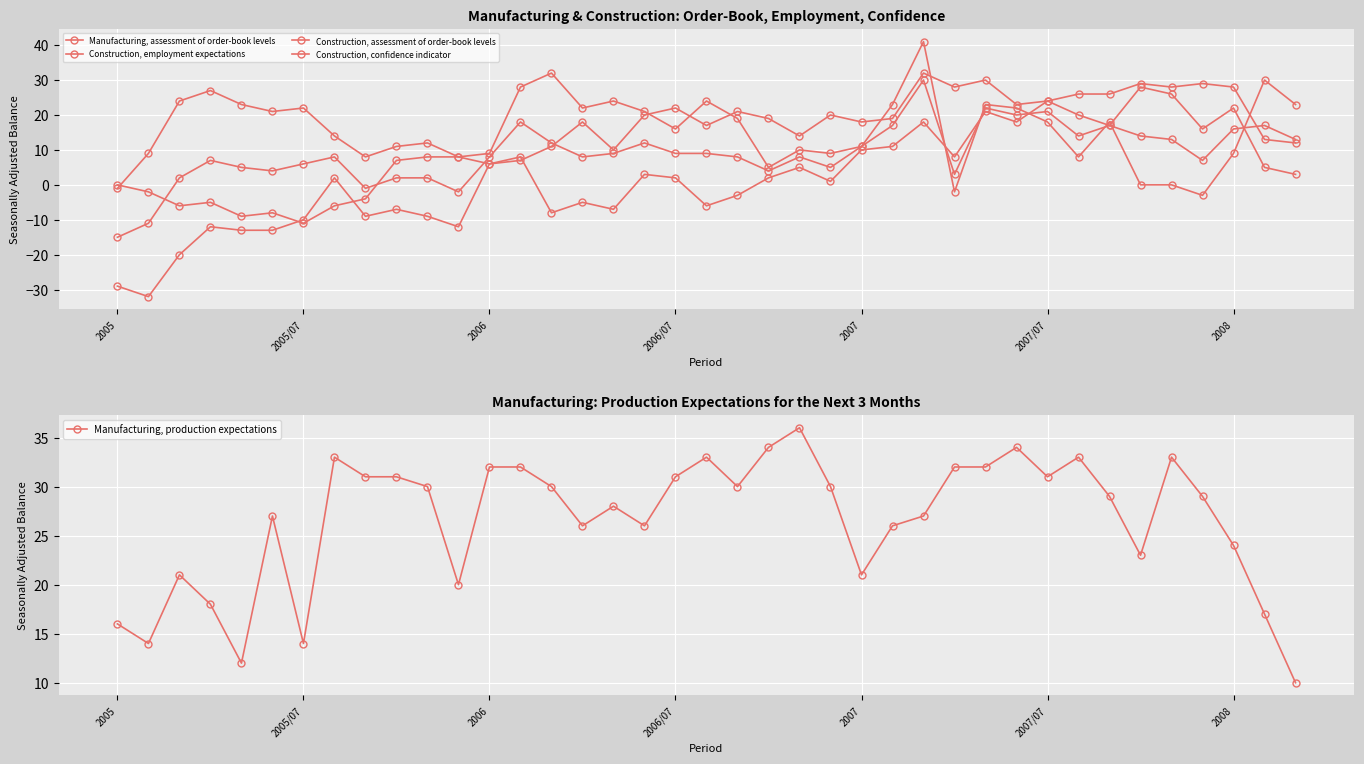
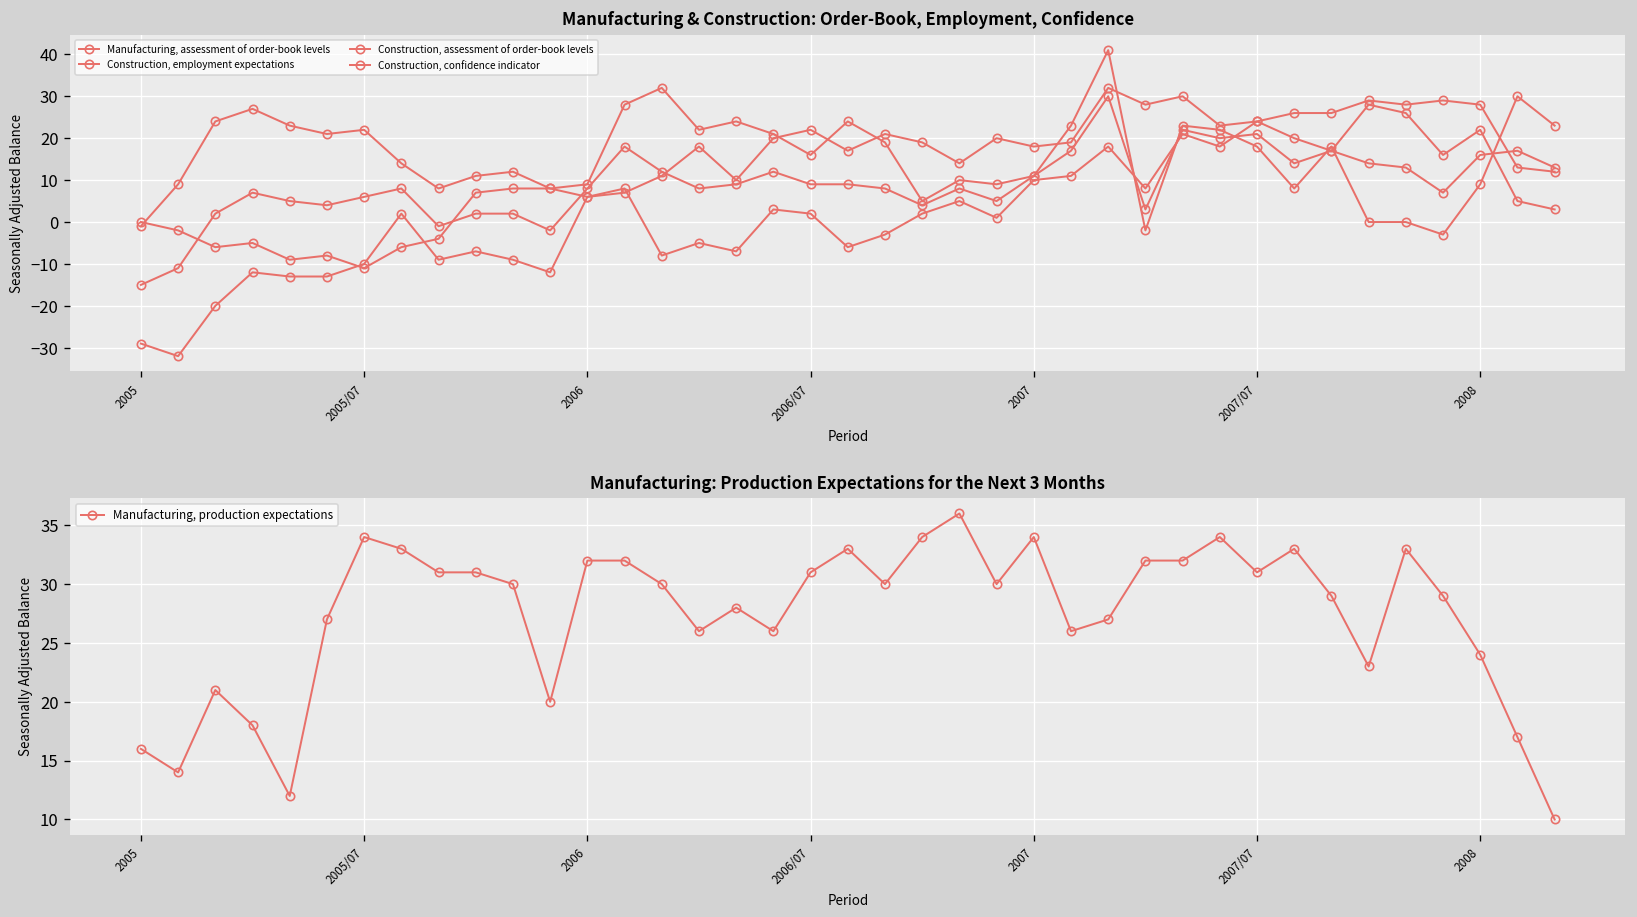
  {
    "Manufacturing: Production Expectations for the Next 3 Months": {
      "2005": 16,
-     "2005/07": 14,
+     "2005/07": 34,
      "2006": 32,
      "2006/07": 31,
-     "2007": 21,
+     "2007": 34,
      "2007/07": 31,
      "2008": 24
    }
  }
